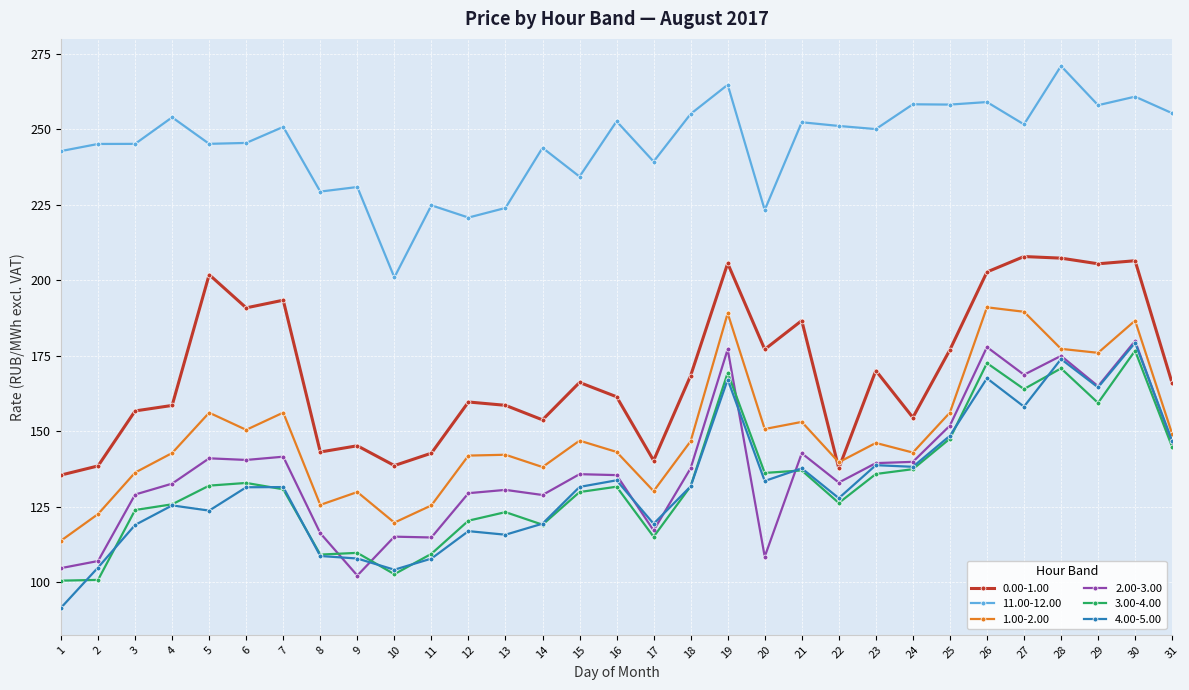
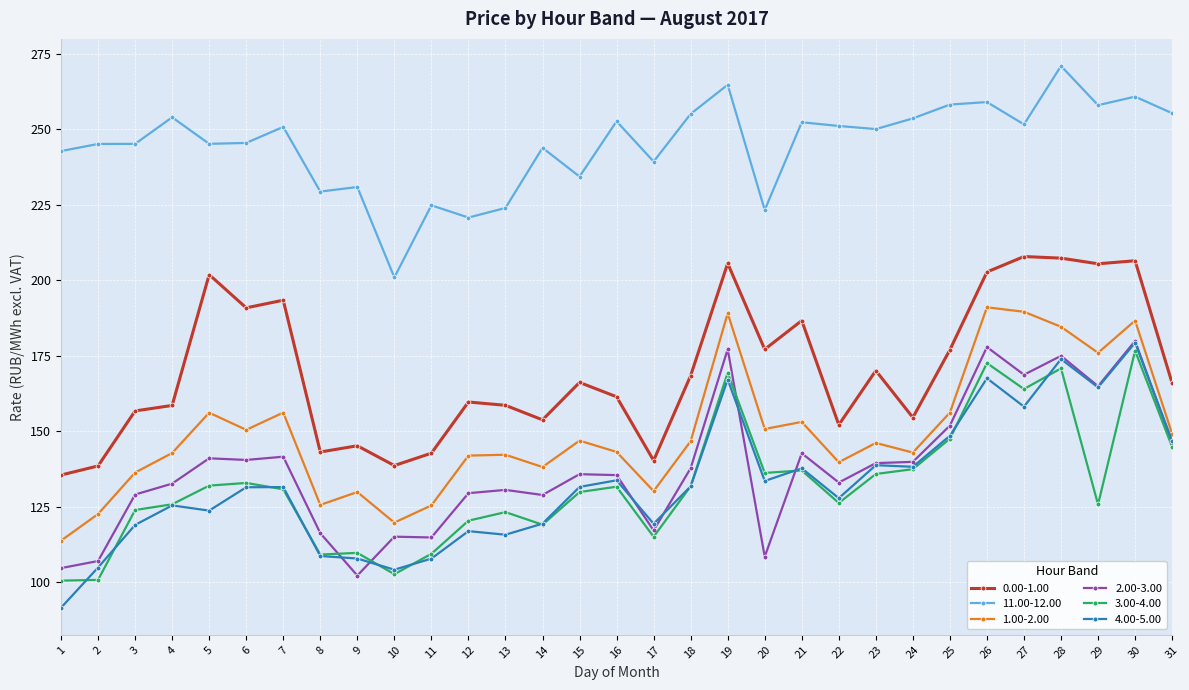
  {
    "0.00-1.00": {
      "1": 136,
      "2": 139,
      "3": 157,
      "4": 159,
      "5": 202,
      "6": 191,
      "7": 193,
      "8": 143,
      "9": 145,
      "10": 139,
      "11": 143,
      "12": 160,
      "13": 159,
      "14": 154,
      "15": 166,
      "16": 161,
      "17": 140,
      "18": 168,
      "19": 206,
      "20": 177,
      "21": 187,
-     "22": 138,
+     "22": 152,
      "23": 170,
      "24": 155,
      "25": 177,
      "26": 203,
      "27": 208,
      "28": 207,
      "29": 205,
      "30": 206,
      "31": 166
    },
    "11.00-12.00": {
      "1": 243,
      "2": 245,
      "3": 245,
      "4": 254,
      "5": 245,
      "6": 245,
      "7": 251,
      "8": 229,
      "9": 231,
      "10": 201,
      "11": 225,
      "12": 221,
      "13": 224,
      "14": 244,
      "15": 234,
      "16": 253,
      "17": 239,
      "18": 255,
      "19": 265,
      "20": 223,
      "21": 252,
      "22": 251,
      "23": 250,
-     "24": 258,
+     "24": 254,
      "25": 258,
      "26": 259,
      "27": 252,
      "28": 271,
      "29": 258,
      "30": 261,
      "31": 255
    },
    "1.00-2.00": {
      "1": 114,
      "2": 123,
      "3": 136,
      "4": 143,
      "5": 156,
      "6": 150,
      "7": 156,
      "8": 126,
      "9": 130,
      "10": 120,
      "11": 125,
      "12": 142,
      "13": 142,
      "14": 138,
      "15": 147,
      "16": 143,
      "17": 130,
      "18": 147,
      "19": 189,
      "20": 151,
      "21": 153,
      "22": 140,
      "23": 146,
      "24": 143,
      "25": 156,
      "26": 191,
      "27": 190,
-     "28": 177,
+     "28": 185,
      "29": 176,
      "30": 187,
      "31": 149
    },
    "2.00-3.00": {
      "1": 105,
      "2": 107,
      "3": 129,
      "4": 133,
      "5": 141,
      "6": 141,
      "7": 142,
      "8": 116,
      "9": 102,
      "10": 115,
      "11": 115,
      "12": 130,
      "13": 131,
      "14": 129,
      "15": 136,
      "16": 136,
      "17": 117,
      "18": 138,
      "19": 177,
      "20": 109,
      "21": 143,
      "22": 133,
      "24": 140,
      "25": 152,
      "26": 178,
      "27": 169,
      "28": 175
    },
    "3.00-4.00": {
      "1": 101,
      "2": 101,
      "3": 124,
      "5": 132,
      "6": 133,
      "9": 110,
      "10": 103,
      "11": 109,
      "12": 120,
      "13": 123,
      "15": 130,
      "16": 132,
      "17": 115,
      "19": 169,
      "20": 136,
      "22": 126,
      "23": 136,
      "25": 148,
      "26": 173,
      "27": 164,
      "28": 171,
-     "29": 159,
+     "29": 126,
      "30": 177,
      "31": 145
    },
    "4.00-5.00": {
      "1": 92,
      "2": 105,
      "3": 119,
      "5": 124,
      "6": 131,
      "9": 108,
      "10": 104,
      "11": 108,
      "12": 117,
      "13": 116,
      "15": 132,
      "16": 134,
      "17": 119,
      "19": 167,
      "20": 134,
      "22": 128,
      "25": 149,
      "26": 168,
      "27": 158,
      "28": 174
    }
  }
